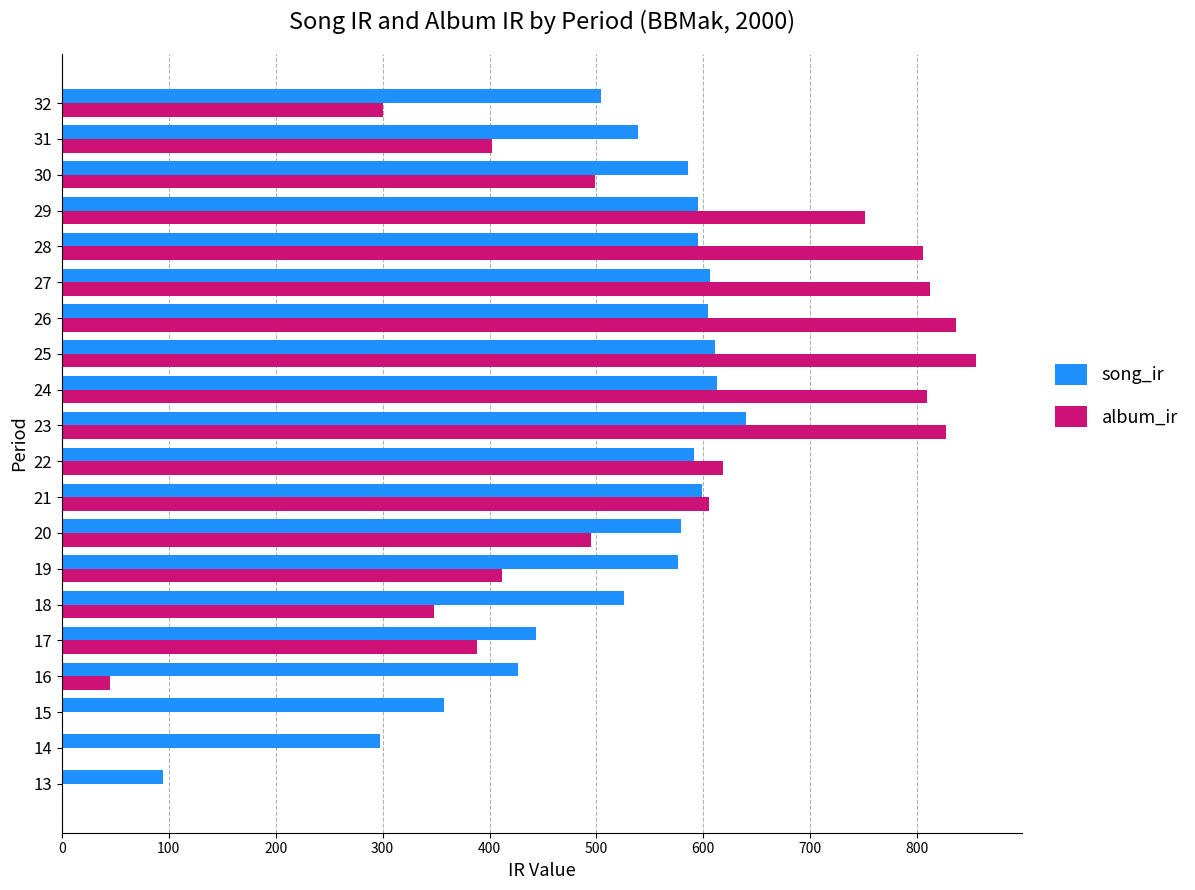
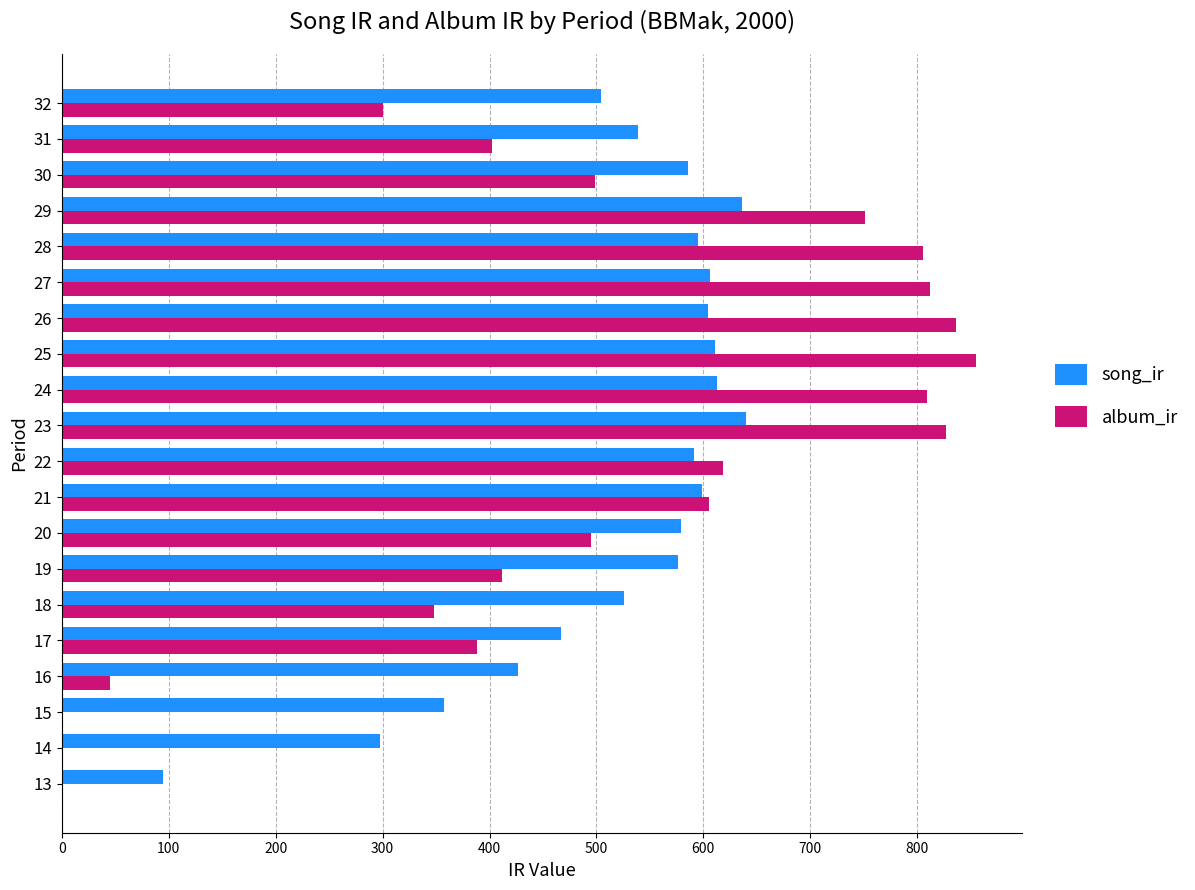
  {
    "song_ir": {
      "32": 505,
      "31": 539,
      "30": 585,
-     "29": 595,
+     "29": 637,
      "28": 595,
      "27": 606,
      "26": 605,
      "25": 611,
      "24": 613,
      "23": 640,
      "22": 591,
      "21": 599,
      "20": 579,
      "19": 577,
      "18": 526,
-     "17": 443,
+     "17": 467,
      "16": 426,
      "15": 358,
      "14": 297,
      "13": 95
    },
    "album_ir": {
      "32": 301,
      "31": 402,
      "30": 499,
      "29": 751,
      "28": 806,
      "27": 812,
      "26": 836,
      "25": 855,
      "24": 809,
      "23": 827,
      "22": 619,
      "21": 605,
      "20": 495,
      "19": 412,
      "18": 348,
      "17": 388,
      "16": 45,
      "15": 0,
      "14": 0,
      "13": 0
    }
  }
